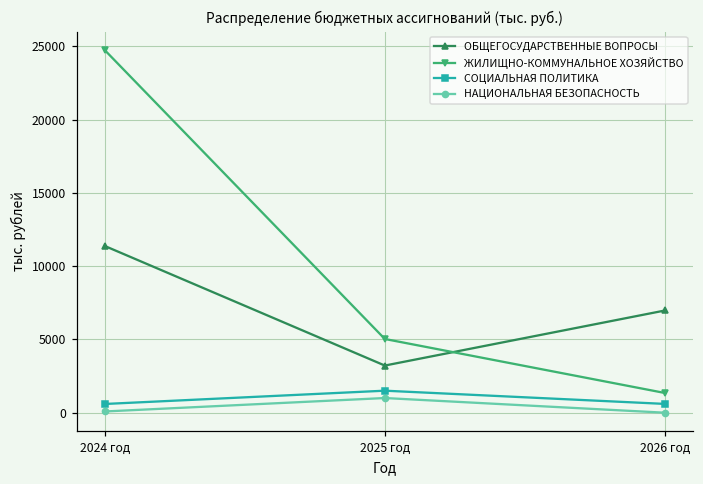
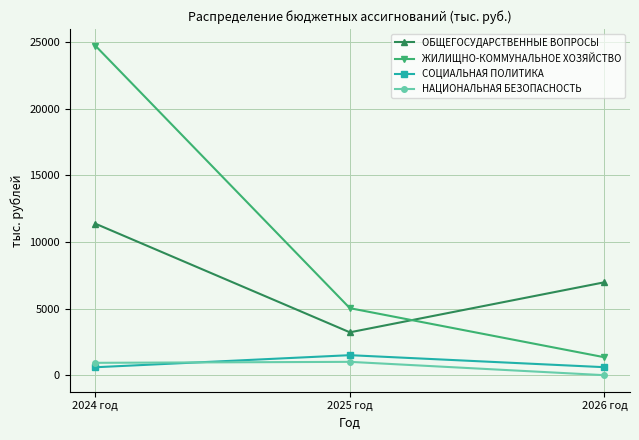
  {
    "СОЦИАЛЬНАЯ ПОЛИТИКА": {
      "2024 год": 600,
      "2025 год": 1500,
      "2026 год": 600
    },
    "НАЦИОНАЛЬНАЯ БЕЗОПАСНОСТЬ": {
-     "2024 год": 100,
+     "2024 год": 900,
      "2025 год": 1000,
      "2026 год": 0
    }
  }
